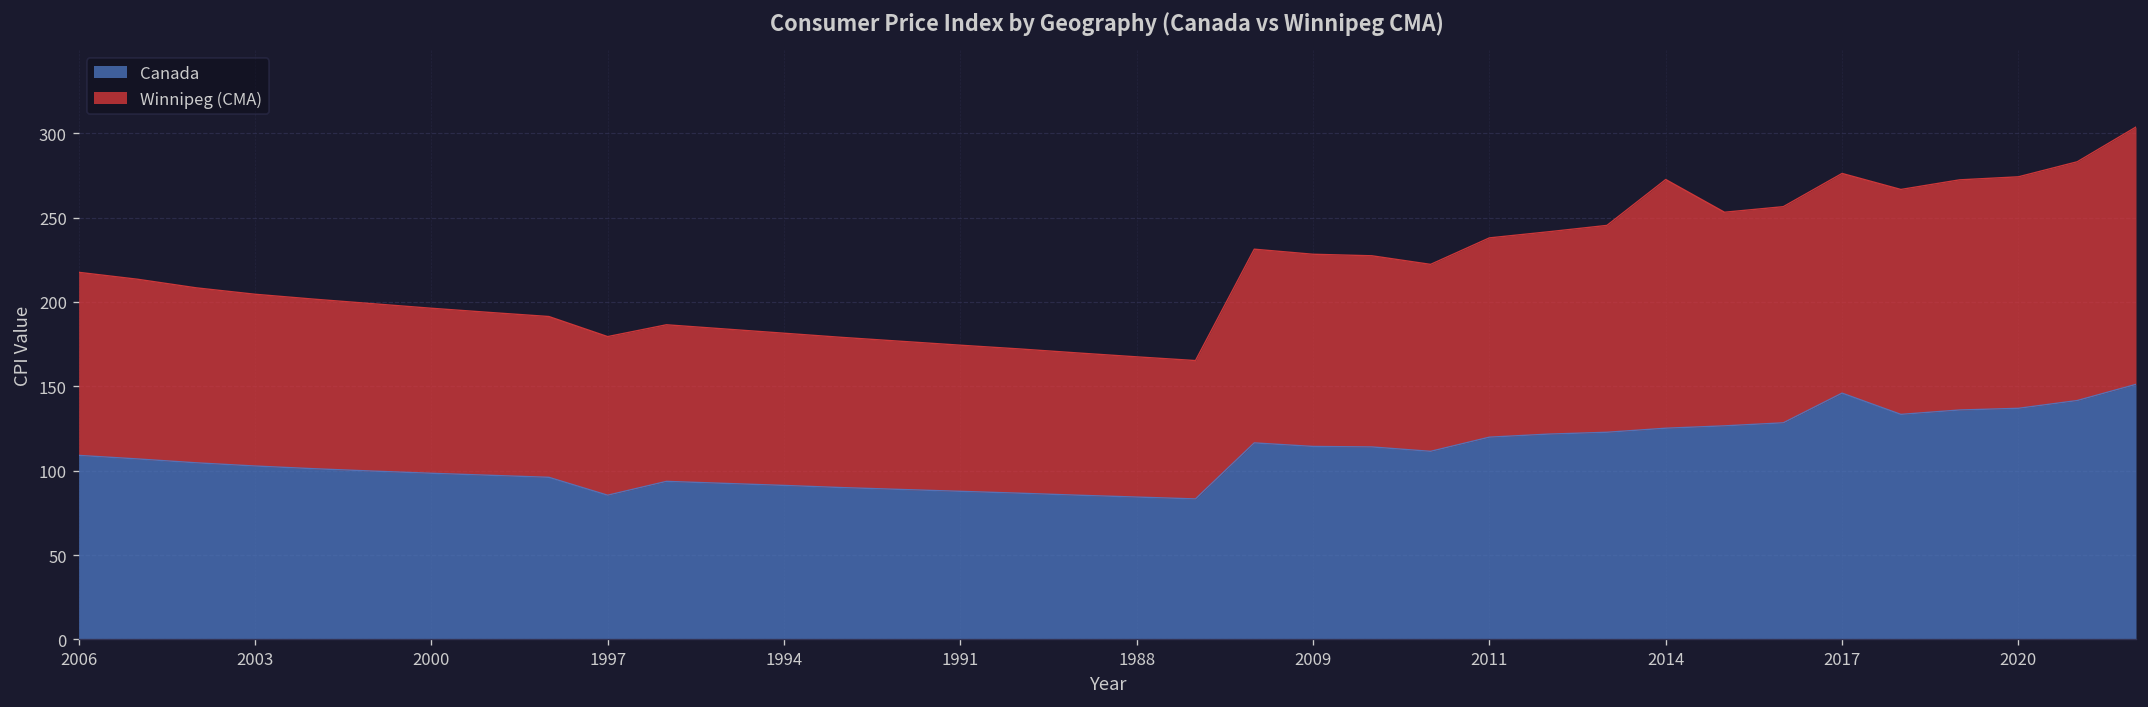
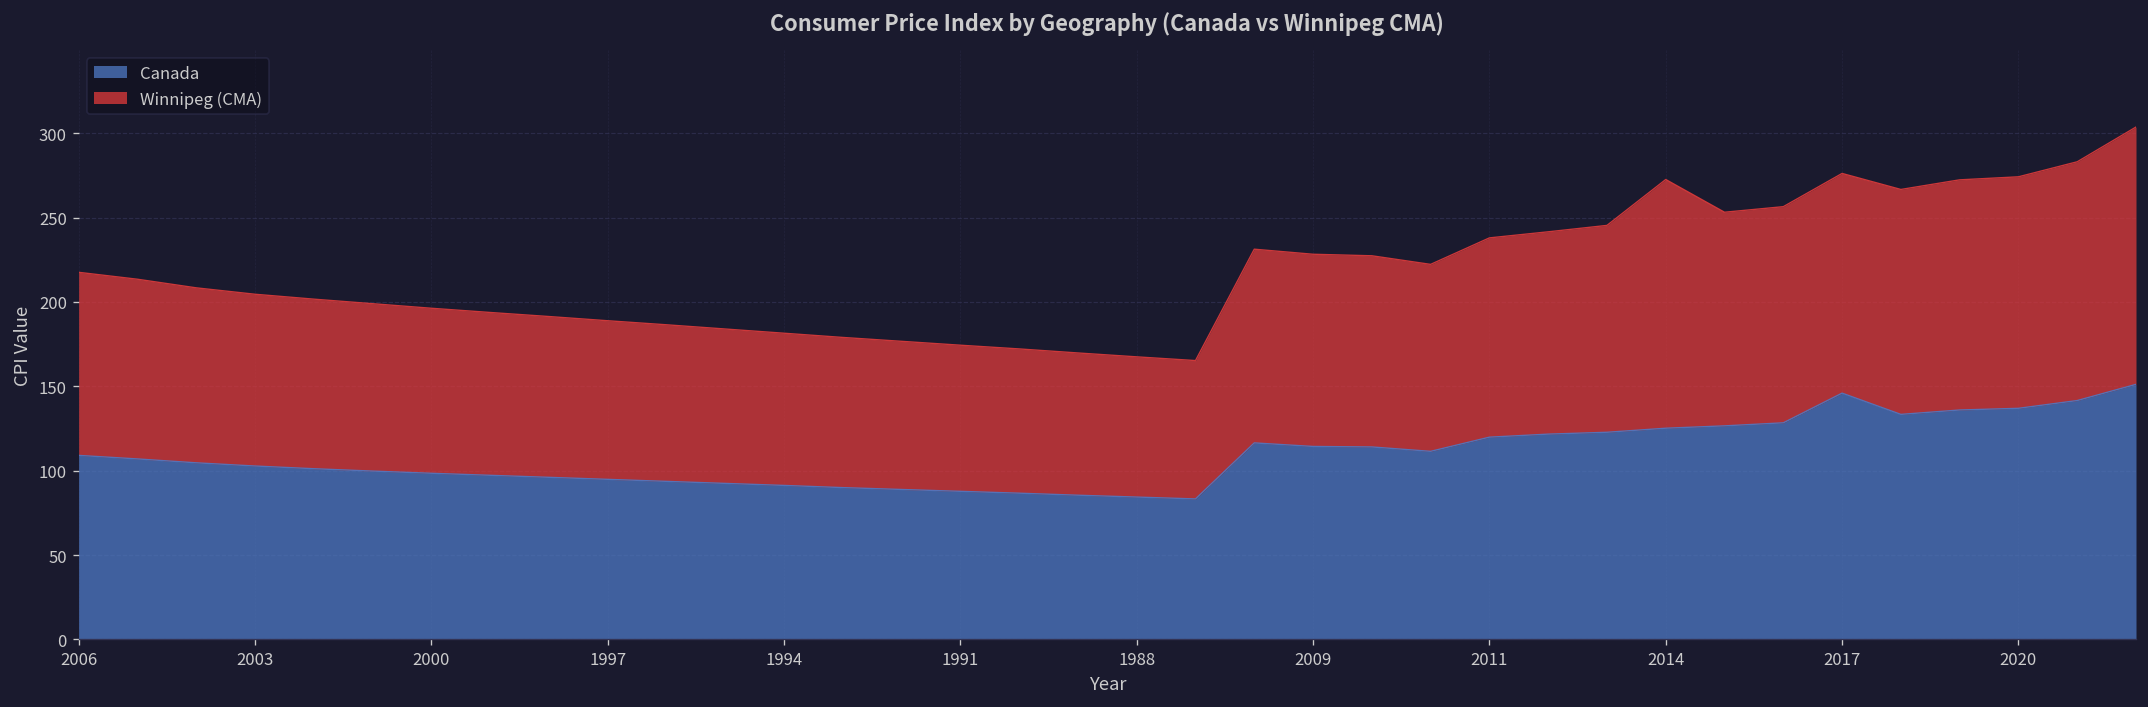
  {
    "Canada": {
      "2006": 109,
      "2003": 103,
      "2000": 99,
-     "1997": 86,
+     "1997": 95,
      "1994": 91,
      "1991": 88,
      "1988": 84,
      "2009": 114,
      "2011": 120,
      "2014": 125,
      "2017": 146,
      "2020": 137
    },
    "Winnipeg (CMA)": {
      "2006": 109,
      "2003": 102,
      "2000": 98,
      "1997": 94,
      "1994": 90,
      "1991": 87,
      "1988": 83,
      "2009": 114,
      "2011": 118,
      "2014": 147,
      "2017": 130,
      "2020": 137
    }
  }
